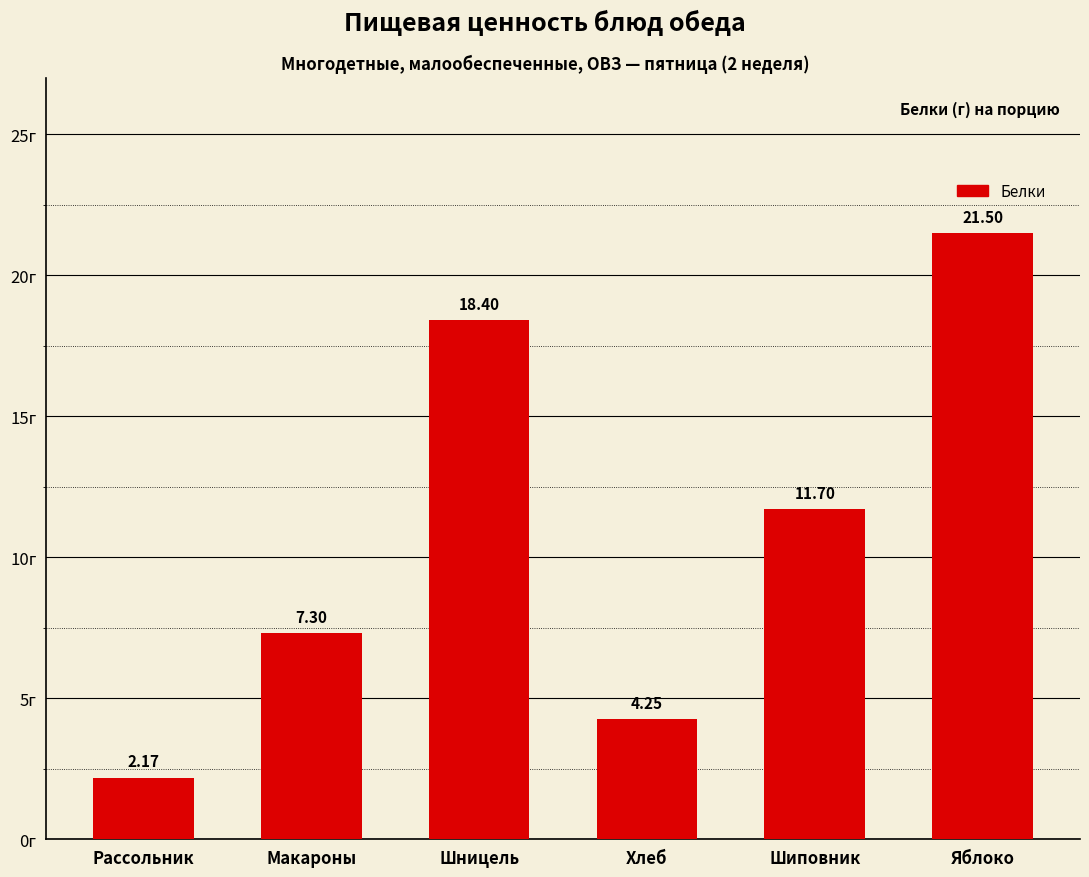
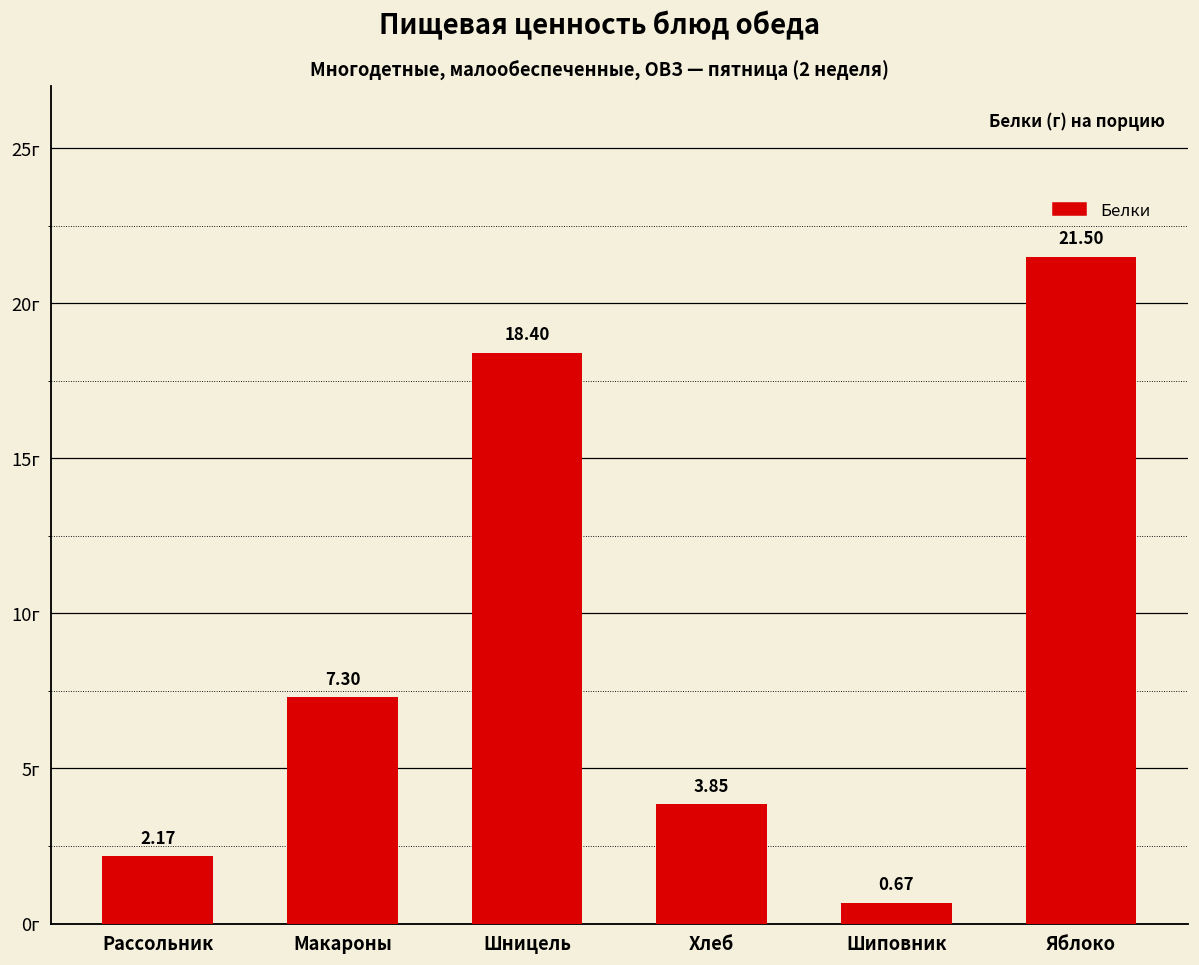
  {
    "Рассольник": 2.17,
    "Макароны": 7.30,
    "Шницель": 18.40,
-   "Хлеб": 4.25,
-   "Шиповник": 11.70,
+   "Хлеб": 3.85,
+   "Шиповник": 0.67,
    "Яблоко": 21.50
  }
